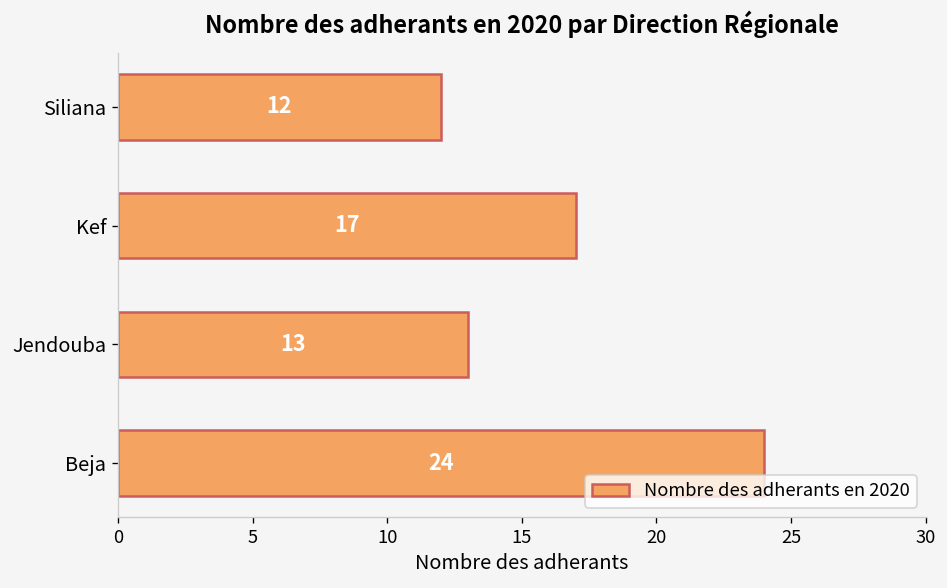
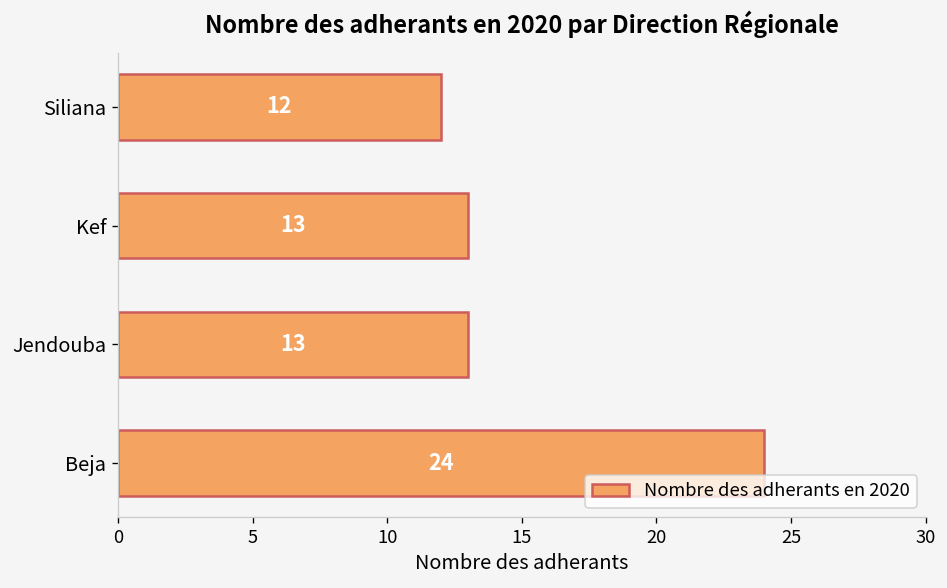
  {
    "Siliana": 12,
-   "Kef": 17,
+   "Kef": 13,
    "Jendouba": 13,
    "Beja": 24
  }
